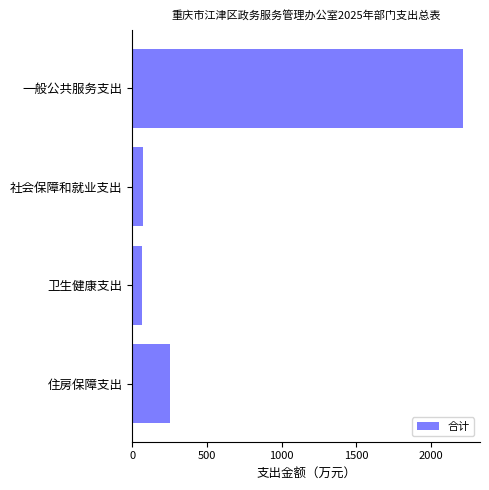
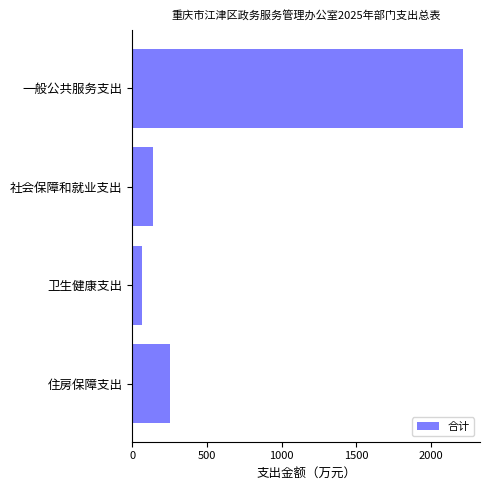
  {
    "一般公共服务支出": 2220,
-   "社会保障和就业支出": 70,
+   "社会保障和就业支出": 140,
    "卫生健康支出": 70,
    "住房保障支出": 250
  }
